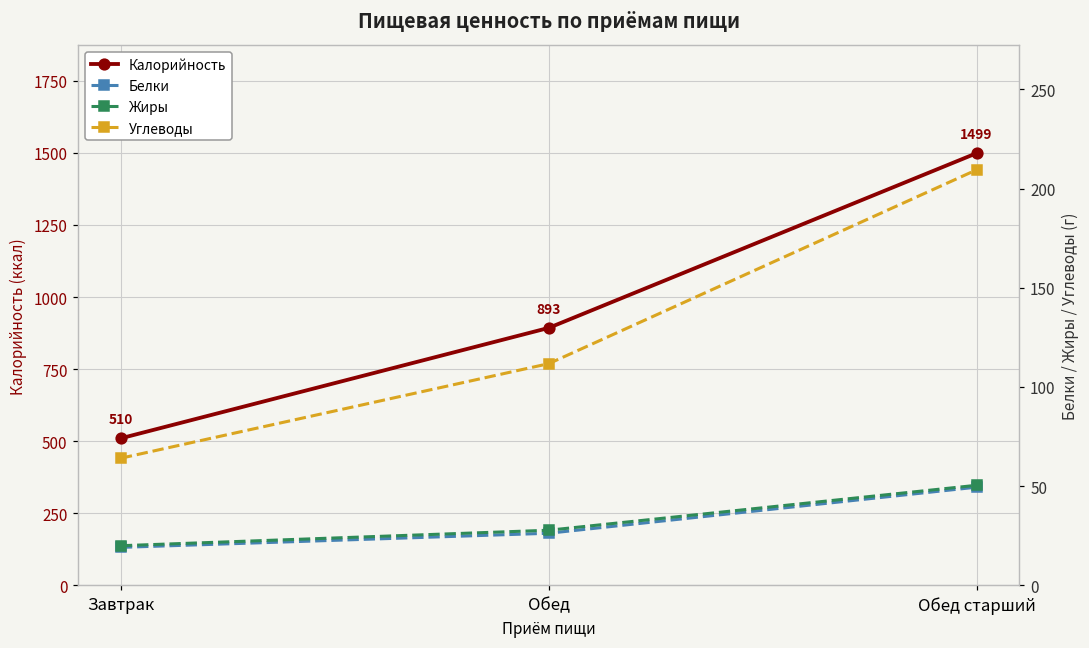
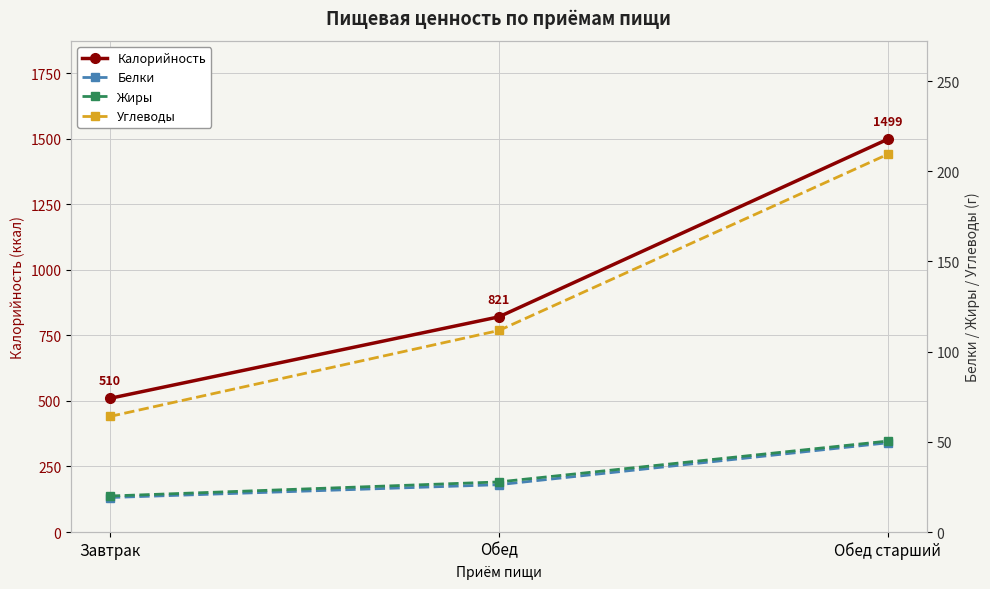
  {
    "Калорийность": {
      "Завтрак": 510,
-     "Обед": 893,
+     "Обед": 821,
      "Обед старший": 1499
    }
  }
